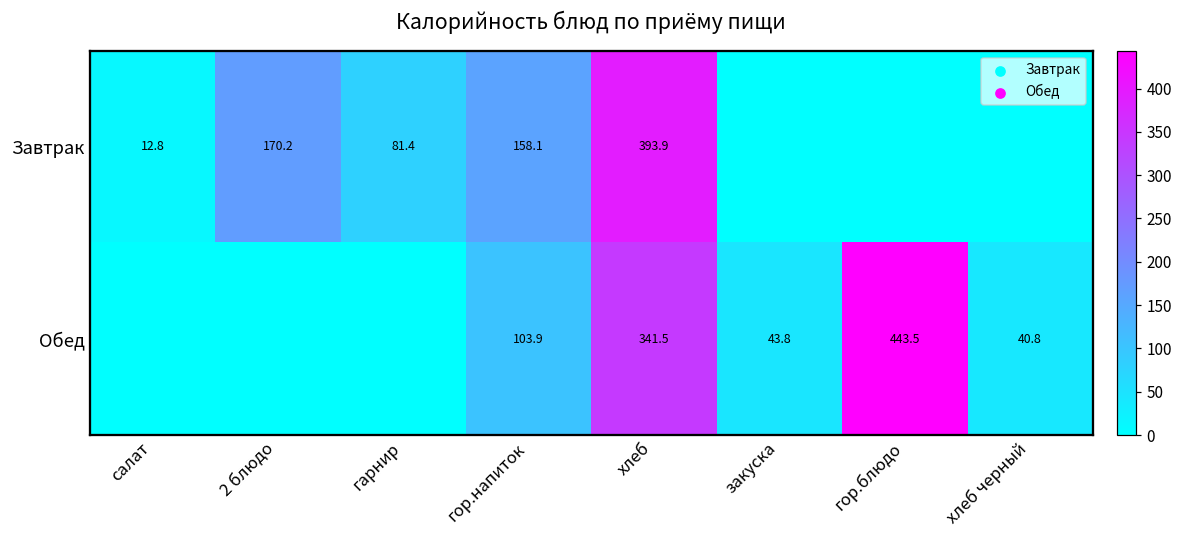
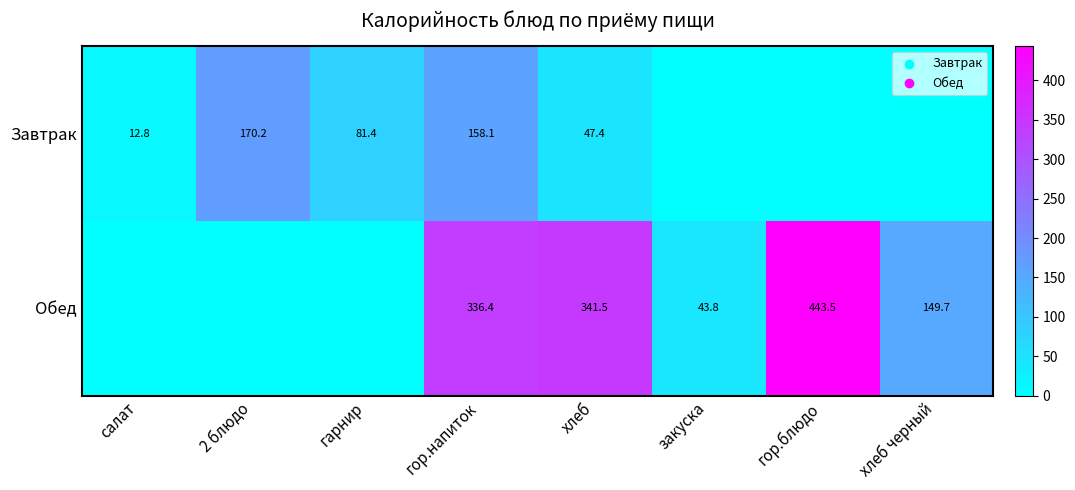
  {
    "Завтрак": {
      "салат": 12.8,
      "2 блюдо": 170.2,
      "гарнир": 81.4,
      "гор.напиток": 158.1,
-     "хлеб": 393.9
+     "хлеб": 47.4
    },
    "Обед": {
-     "гор.напиток": 103.9,
+     "гор.напиток": 336.4,
      "хлеб": 341.5,
      "закуска": 43.8,
      "гор.блюдо": 443.5,
-     "хлеб черный": 40.8
+     "хлеб черный": 149.7
    }
  }
